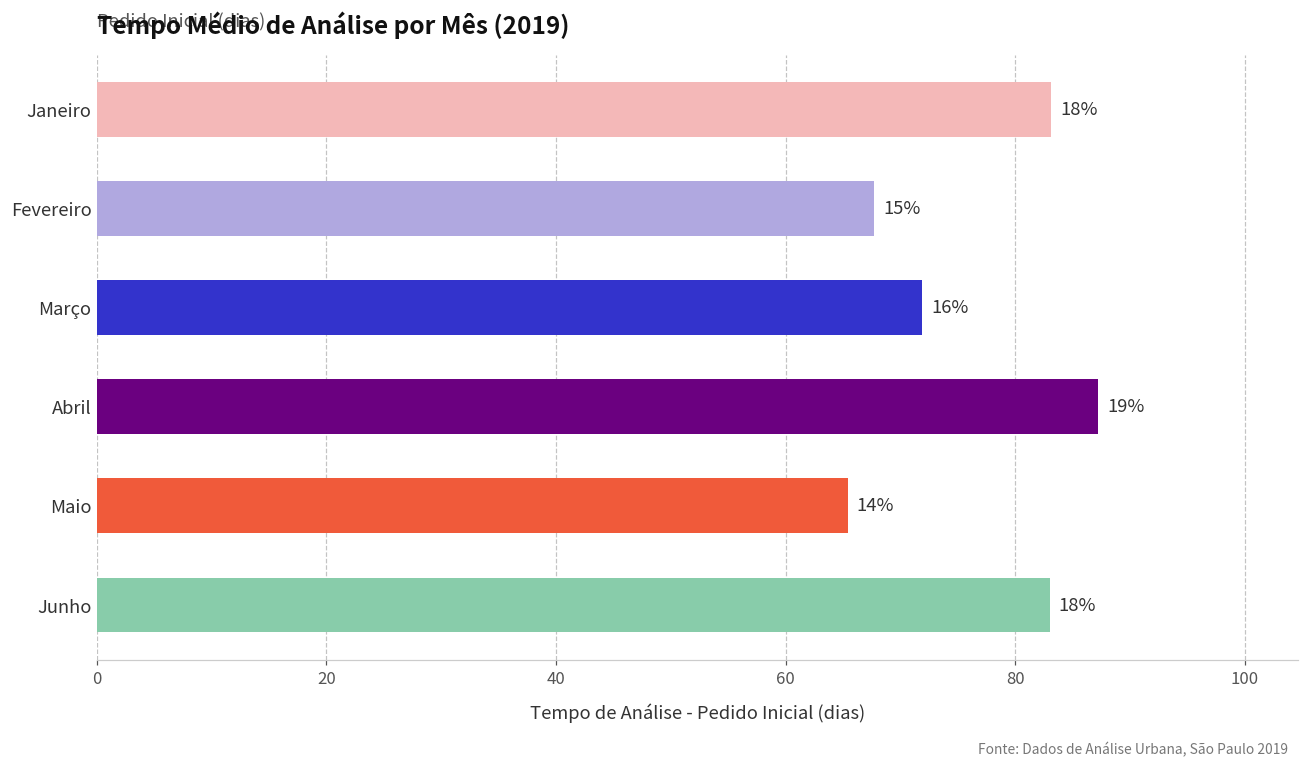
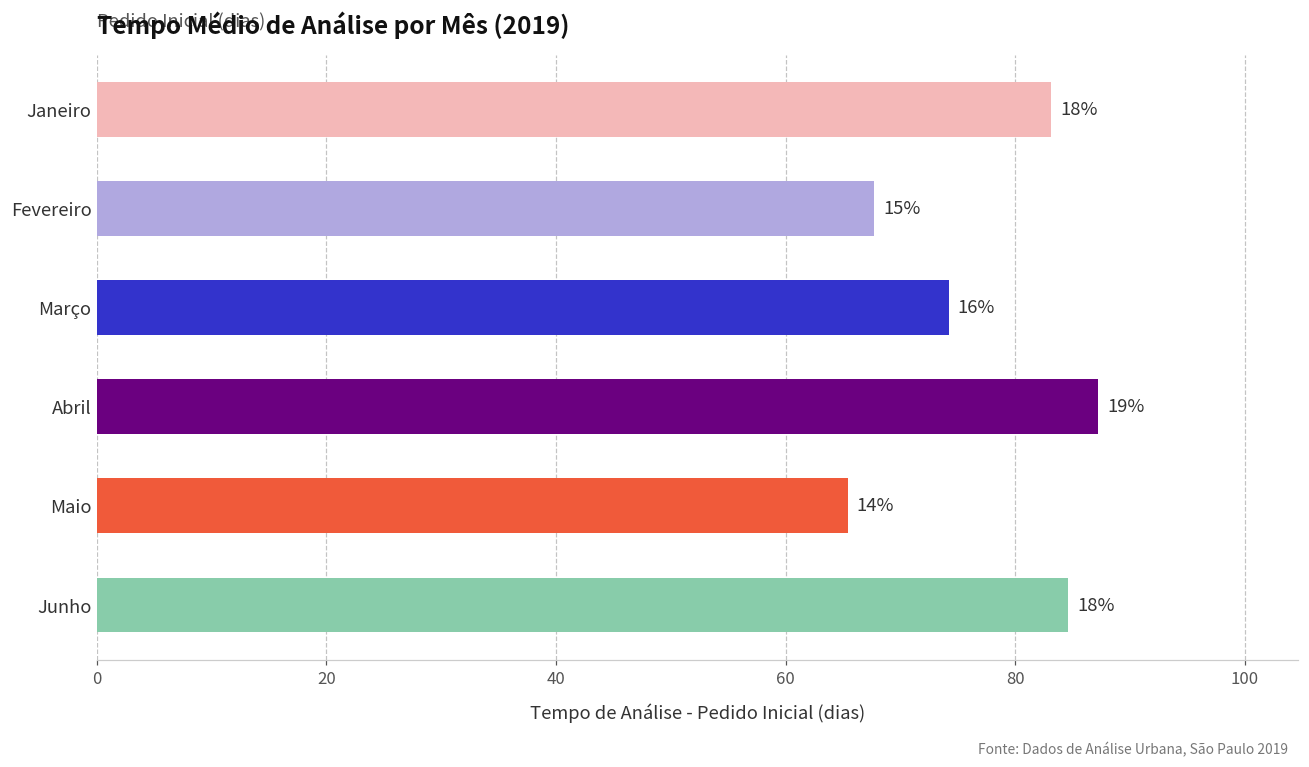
  {
-   "Março": 71.9,
-   "Junho": 83.0
+   "Março": 74.2,
+   "Junho": 84.6
  }
